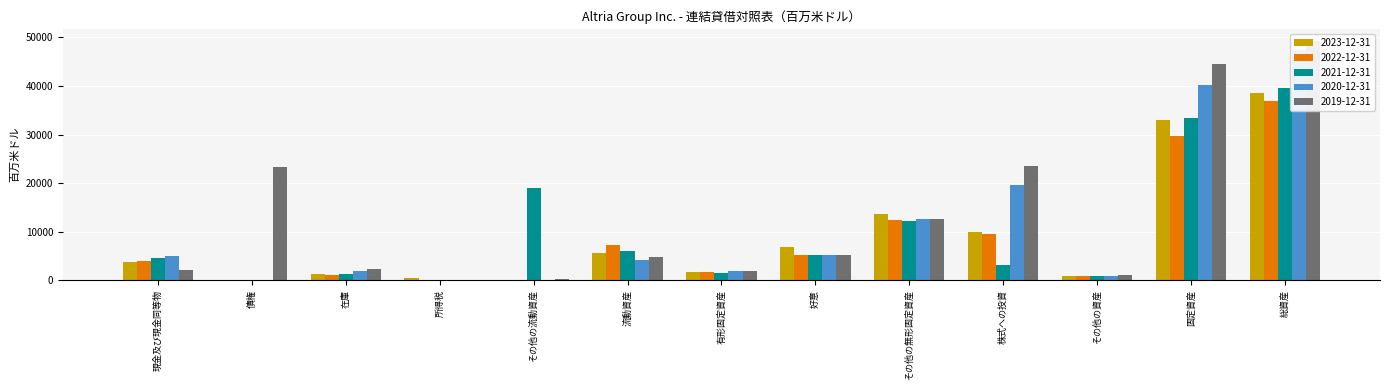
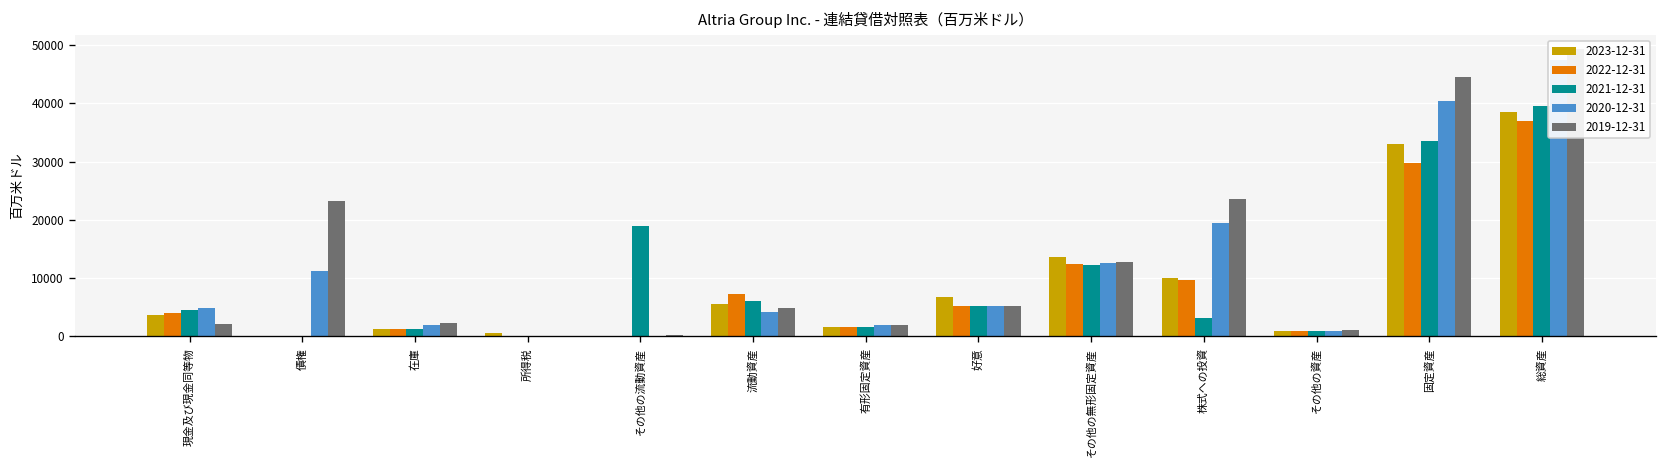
  {
    "2021-12-31": {
      "現金及び現金同等物": 5000,
      "在庫": 1000,
      "所得税": 0,
      "その他の流動資産": 19000,
      "流動資産": 6000,
      "有形固定資産": 2000,
      "好意": 5000,
      "その他の無形固定資産": 12000,
      "株式への投資": 3000,
      "その他の資産": 1000,
      "固定資産": 33000,
      "総資産": 40000
    },
    "2020-12-31": {
      "現金及び現金同等物": 5000,
-     "債権": 0,
+     "債権": 11000,
      "在庫": 2000,
      "所得税": 0,
      "流動資産": 4000,
      "有形固定資産": 2000,
      "好意": 5000,
      "その他の無形固定資産": 13000,
      "株式への投資": 20000,
      "その他の資産": 1000,
      "固定資産": 40000
    },
    "2019-12-31": {
      "現金及び現金同等物": 2000,
      "債権": 23000,
      "在庫": 2000,
      "所得税": 0,
      "流動資産": 5000,
      "有形固定資産": 2000,
      "好意": 5000,
      "その他の無形固定資産": 13000,
      "株式への投資": 24000,
      "その他の資産": 1000,
      "固定資産": 44000
    }
  }
